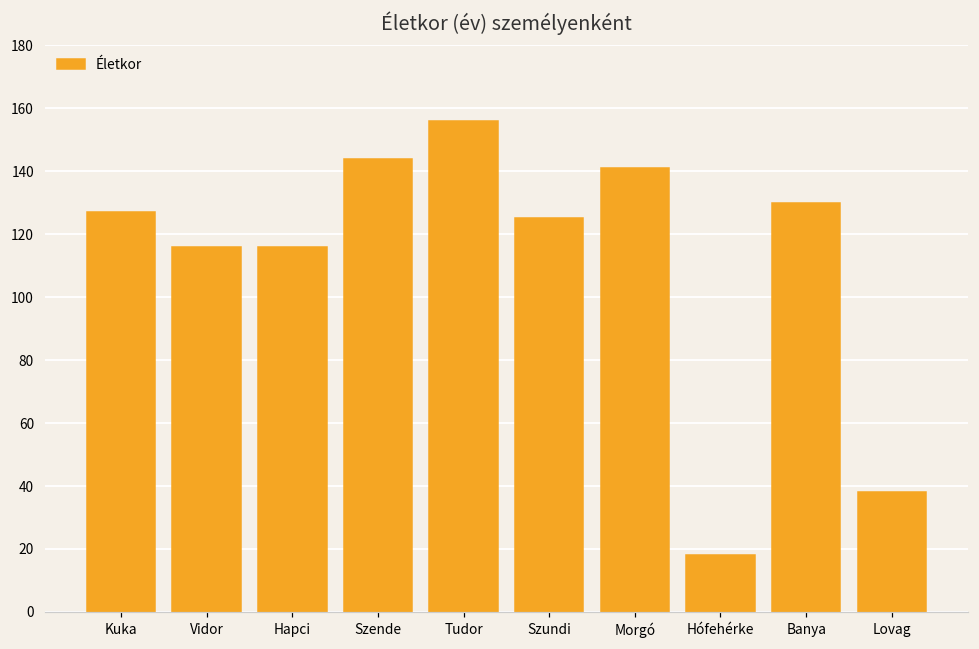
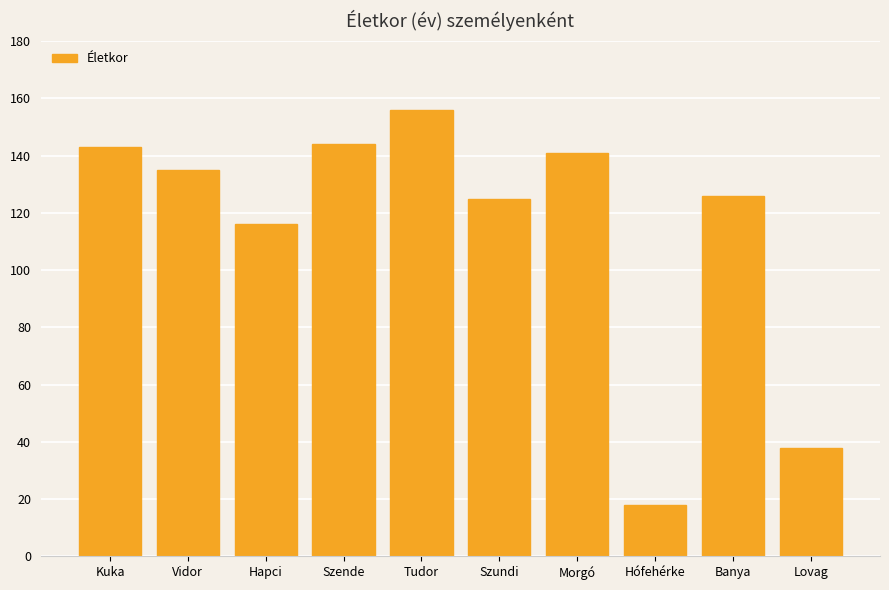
  {
-   "Kuka": 127,
-   "Vidor": 116,
+   "Kuka": 143,
+   "Vidor": 135,
    "Hapci": 116,
    "Szende": 144,
    "Tudor": 156,
    "Szundi": 125,
    "Morgó": 141,
    "Hófehérke": 18,
-   "Banya": 130,
+   "Banya": 126,
    "Lovag": 38
  }
